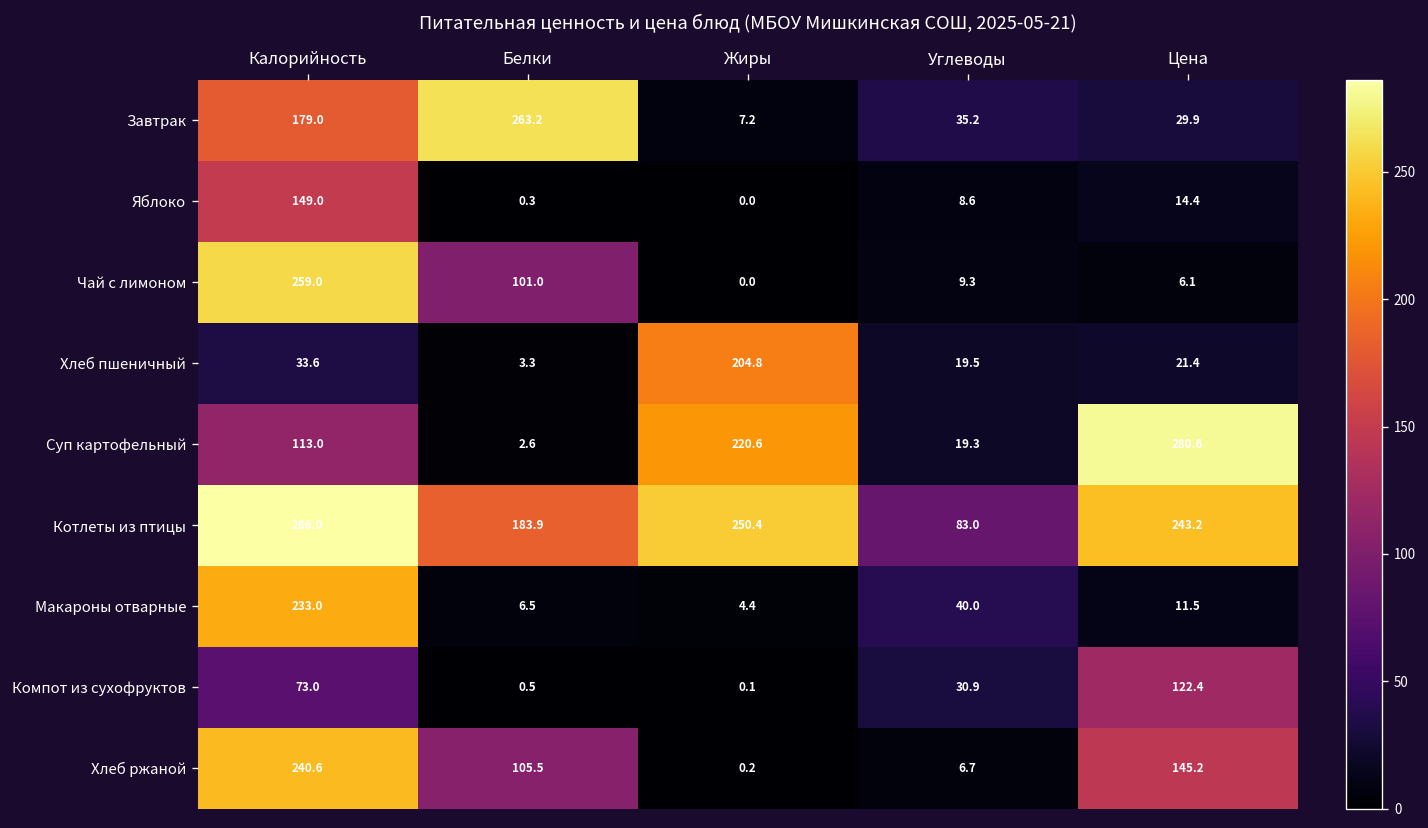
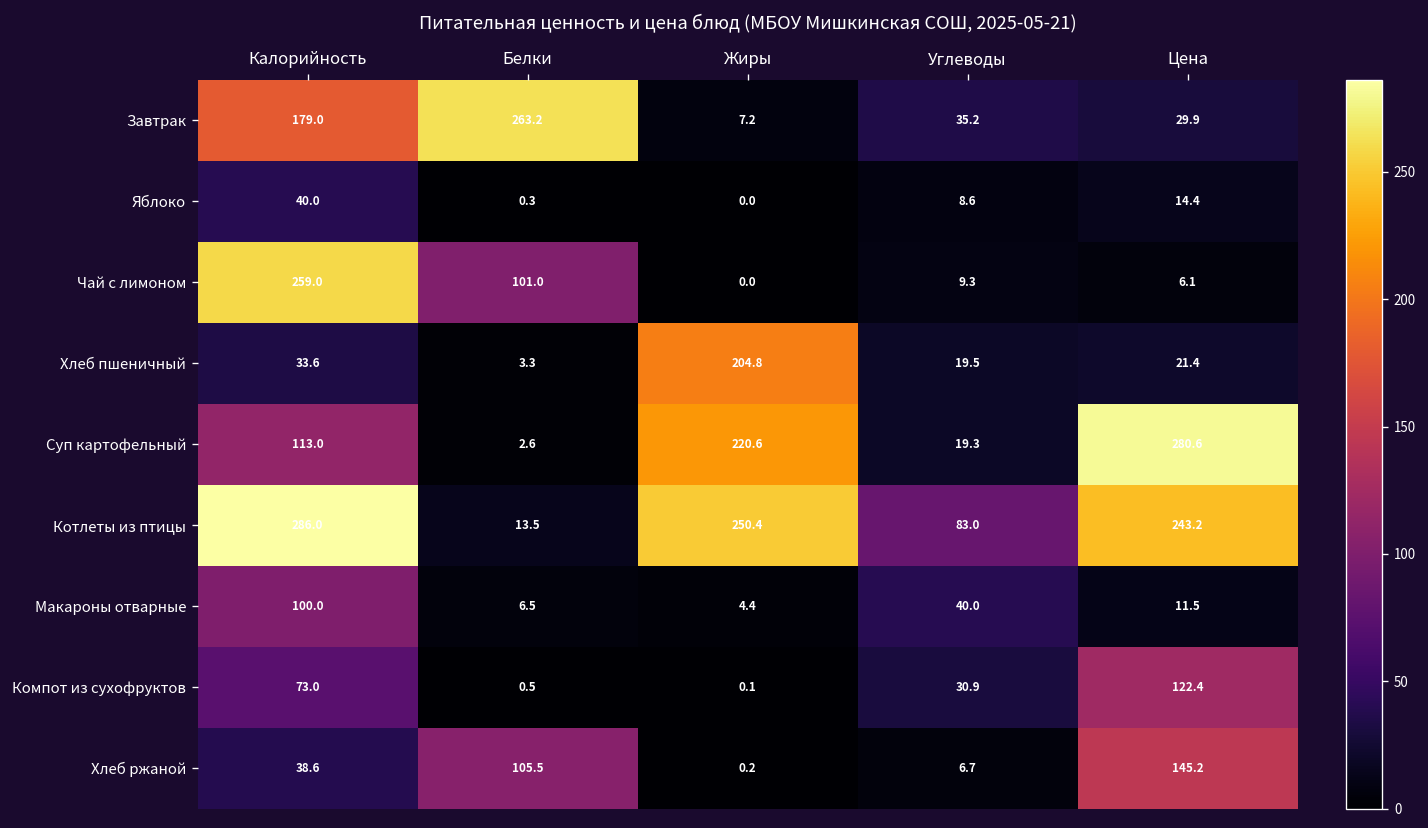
  {
    "Завтрак": {
      "Калорийность": 179.0,
      "Белки": 263.2,
      "Жиры": 7.2,
      "Углеводы": 35.2,
      "Цена": 29.9
    },
    "Яблоко": {
-     "Калорийность": 149.0,
+     "Калорийность": 40.0,
      "Белки": 0.3,
      "Жиры": 0.0,
      "Углеводы": 8.6,
      "Цена": 14.4
    },
    "Чай с лимоном": {
      "Калорийность": 259.0,
      "Белки": 101.0,
      "Жиры": 0.0,
      "Углеводы": 9.3,
      "Цена": 6.1
    },
    "Хлеб пшеничный": {
      "Калорийность": 33.6,
      "Белки": 3.3,
      "Жиры": 204.8,
      "Углеводы": 19.5,
      "Цена": 21.4
    },
    "Суп картофельный": {
      "Калорийность": 113.0,
      "Белки": 2.6,
      "Жиры": 220.6,
      "Углеводы": 19.3,
      "Цена": 280.6
    },
    "Котлеты из птицы": {
      "Калорийность": 286.0,
-     "Белки": 183.9,
+     "Белки": 13.5,
      "Жиры": 250.4,
      "Углеводы": 83.0,
      "Цена": 243.2
    },
    "Макароны отварные": {
-     "Калорийность": 233.0,
+     "Калорийность": 100.0,
      "Белки": 6.5,
      "Жиры": 4.4,
      "Углеводы": 40.0,
      "Цена": 11.5
    },
    "Компот из сухофруктов": {
      "Калорийность": 73.0,
      "Белки": 0.5,
      "Жиры": 0.1,
      "Углеводы": 30.9,
      "Цена": 122.4
    },
    "Хлеб ржаной": {
-     "Калорийность": 240.6,
+     "Калорийность": 38.6,
      "Белки": 105.5,
      "Жиры": 0.2,
      "Углеводы": 6.7,
      "Цена": 145.2
    }
  }
